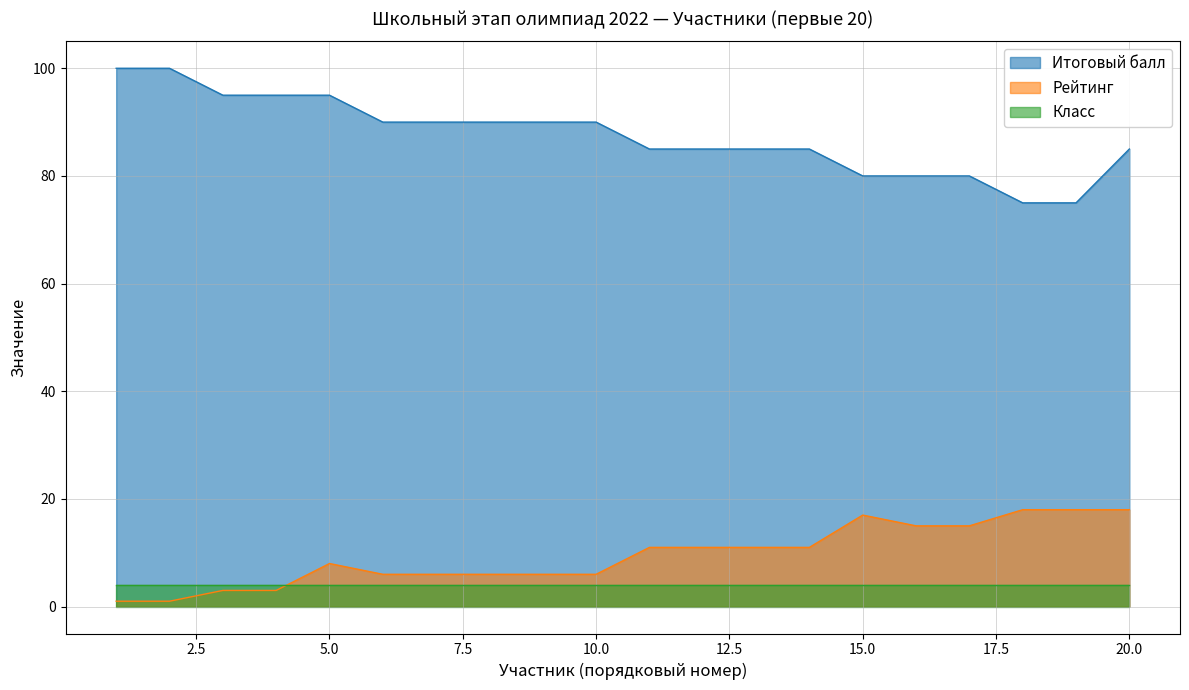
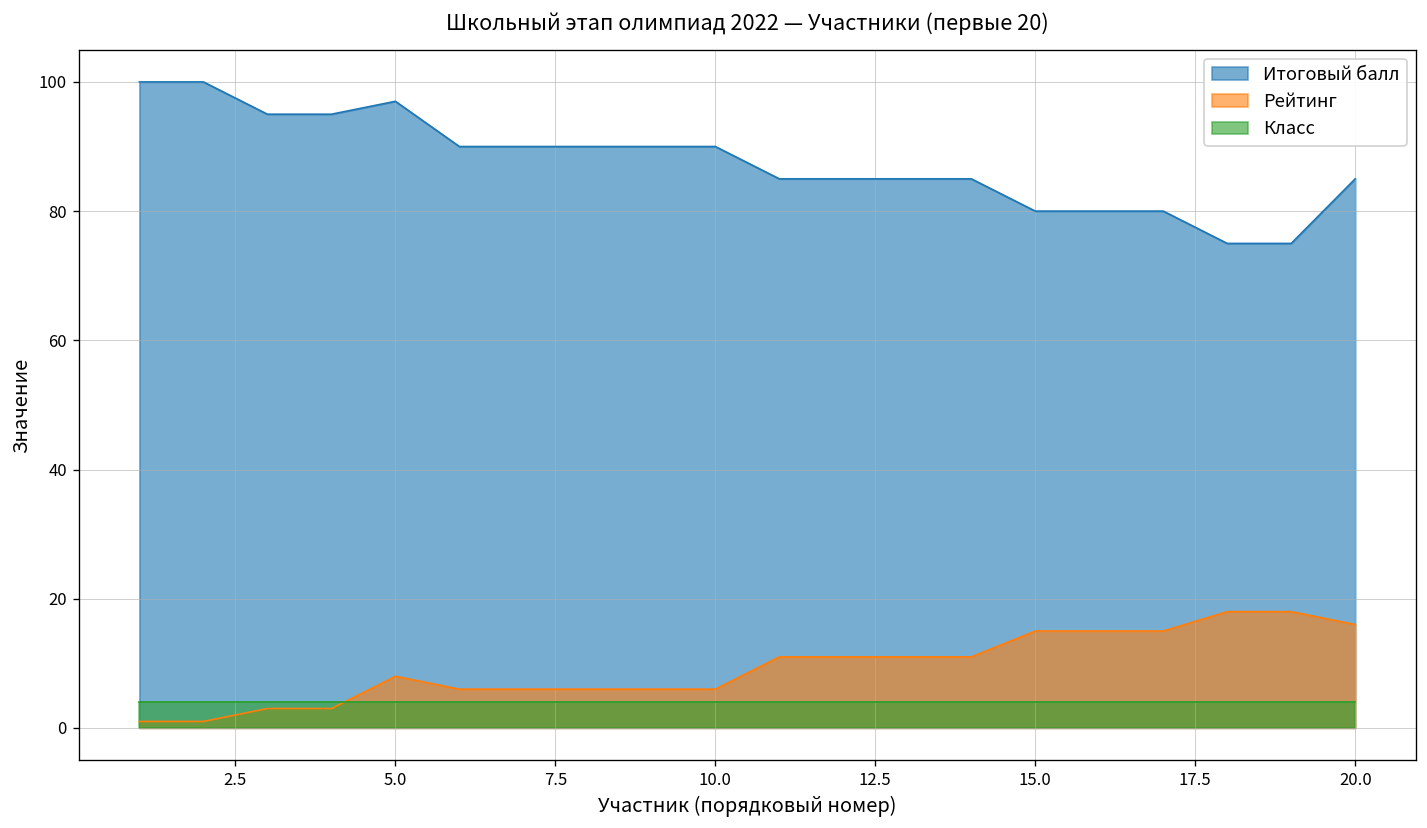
  {
    "Итоговый балл": {
-     "5.0": 95,
+     "5.0": 97,
      "10.0": 90,
      "15.0": 80,
      "20.0": 85
    },
    "Рейтинг": {
      "5.0": 8,
      "10.0": 6,
-     "15.0": 17,
-     "20.0": 18
+     "15.0": 15,
+     "20.0": 16
    },
    "Класс": {
      "5.0": 4,
      "10.0": 4,
      "15.0": 4,
      "20.0": 4
    }
  }
